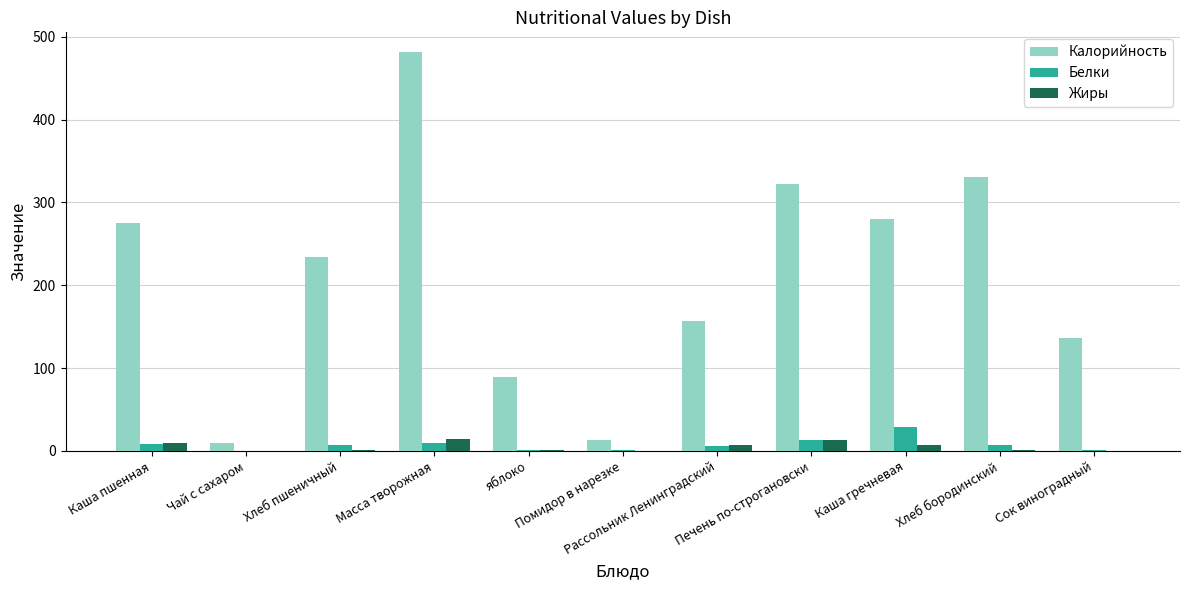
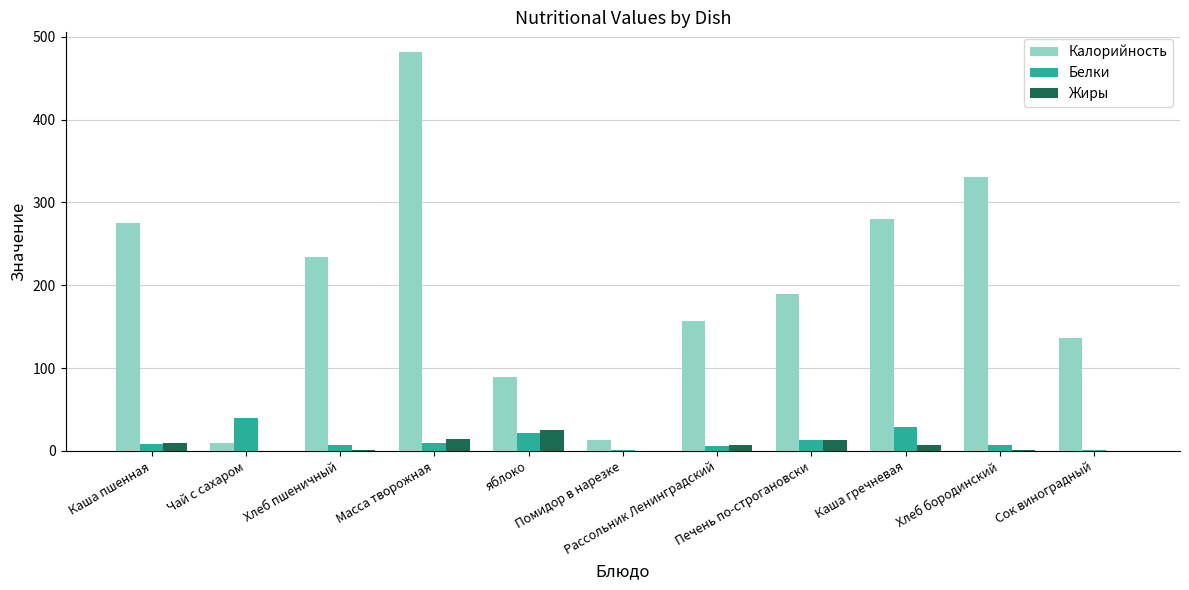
  {
    "Калорийность": {
      "Каша пшенная": 270,
      "Чай с сахаром": 10,
      "Хлеб пшеничный": 230,
      "Масса творожная": 480,
      "яблоко": 90,
      "Помидор в нарезке": 10,
      "Рассольник Ленинградский": 160,
-     "Печень по-строгановски": 320,
+     "Печень по-строгановски": 190,
      "Каша гречневая": 280,
      "Хлеб бородинский": 330,
      "Сок виноградный": 140
    },
    "Белки": {
      "Каша пшенная": 10,
-     "Чай с сахаром": 0,
+     "Чай с сахаром": 40,
      "Хлеб пшеничный": 10,
      "Масса творожная": 10,
-     "яблоко": 0,
+     "яблоко": 20,
      "Рассольник Ленинградский": 10,
      "Печень по-строгановски": 10,
      "Каша гречневая": 30,
      "Хлеб бородинский": 10
    },
    "Жиры": {
      "Каша пшенная": 10,
      "Чай с сахаром": 0,
      "Масса творожная": 10,
-     "яблоко": 0,
+     "яблоко": 30,
      "Рассольник Ленинградский": 10,
      "Печень по-строгановски": 10,
      "Каша гречневая": 10
    }
  }
